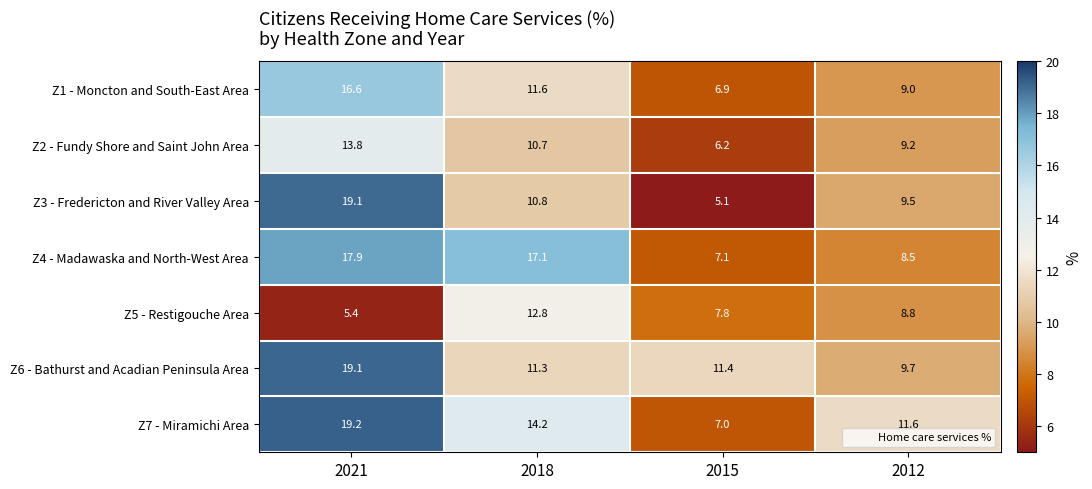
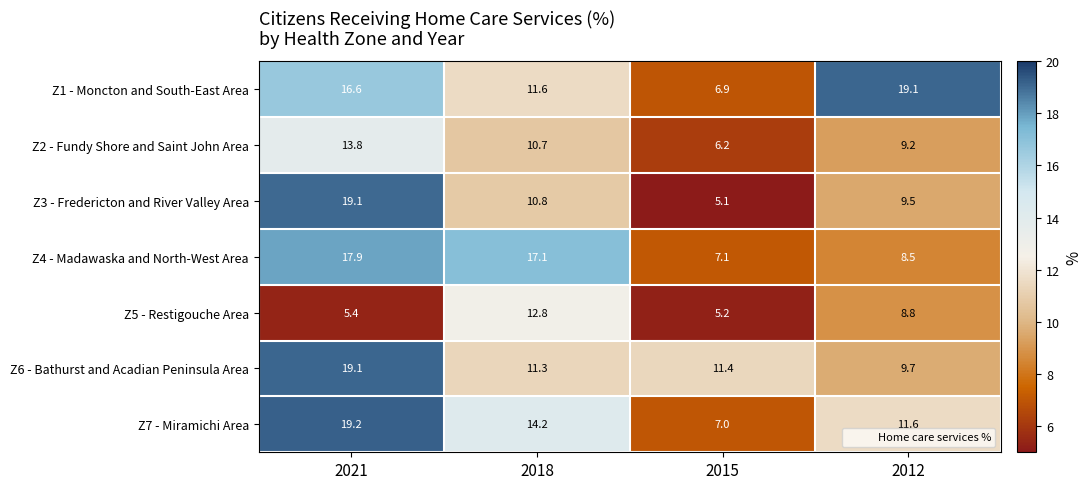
  {
    "Z1 - Moncton and South-East Area": {
      "2021": 16.6,
      "2018": 11.6,
      "2015": 6.9,
-     "2012": 9.0
+     "2012": 19.1
    },
    "Z2 - Fundy Shore and Saint John Area": {
      "2021": 13.8,
      "2018": 10.7,
      "2015": 6.2,
      "2012": 9.2
    },
    "Z3 - Fredericton and River Valley Area": {
      "2021": 19.1,
      "2018": 10.8,
      "2015": 5.1,
      "2012": 9.5
    },
    "Z4 - Madawaska and North-West Area": {
      "2021": 17.9,
      "2018": 17.1,
      "2015": 7.1,
      "2012": 8.5
    },
    "Z5 - Restigouche Area": {
      "2021": 5.4,
      "2018": 12.8,
-     "2015": 7.8,
+     "2015": 5.2,
      "2012": 8.8
    },
    "Z6 - Bathurst and Acadian Peninsula Area": {
      "2021": 19.1,
      "2018": 11.3,
      "2015": 11.4,
      "2012": 9.7
    },
    "Z7 - Miramichi Area": {
      "2021": 19.2,
      "2018": 14.2,
      "2015": 7.0
    }
  }
